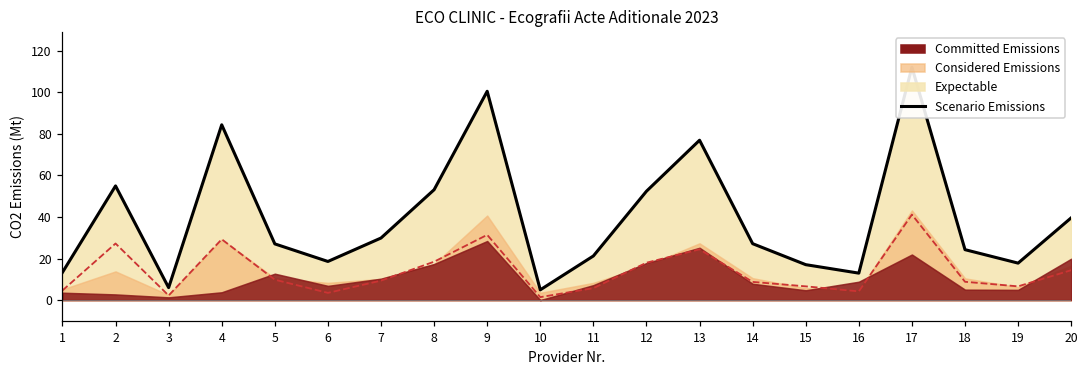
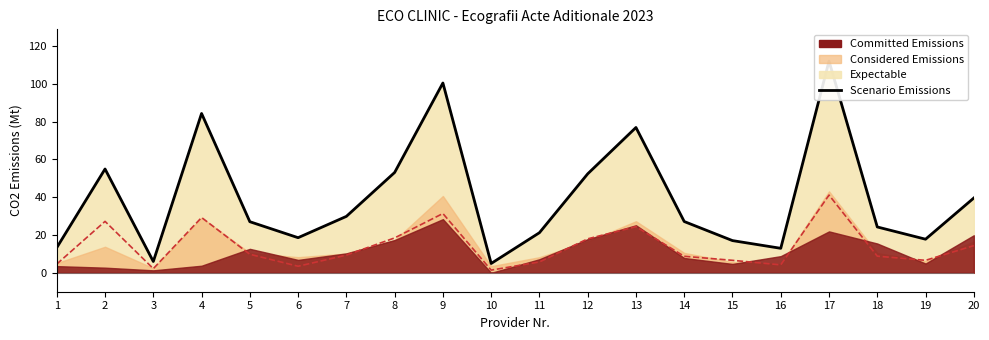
  {
    "Committed Emissions": {
      "2": 3,
      "4": 4,
      "5": 13,
      "6": 7,
      "9": 28,
      "10": 0,
      "16": 9,
      "17": 22,
-     "18": 5,
+     "18": 16,
      "20": 20
    }
  }
